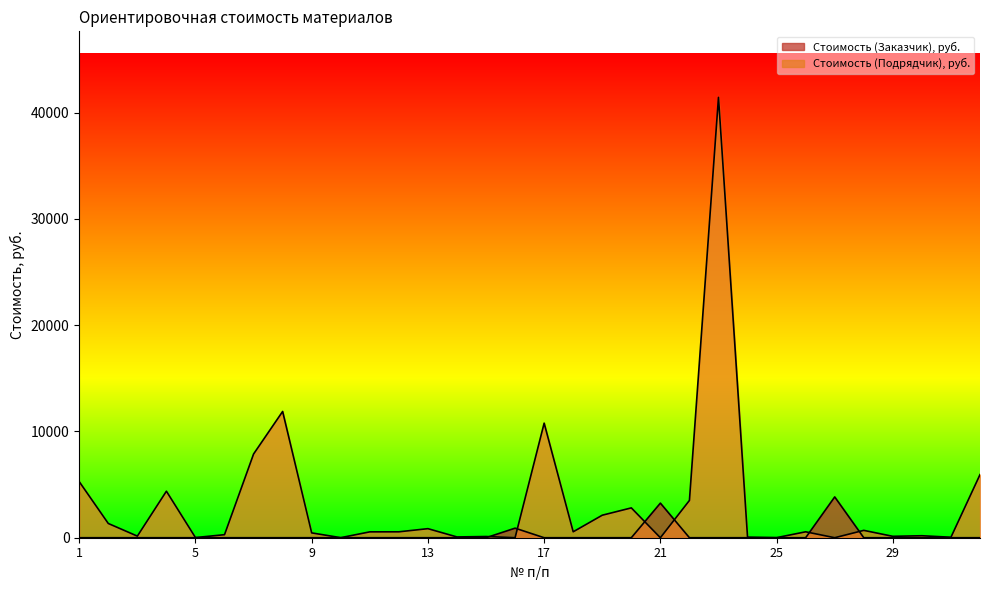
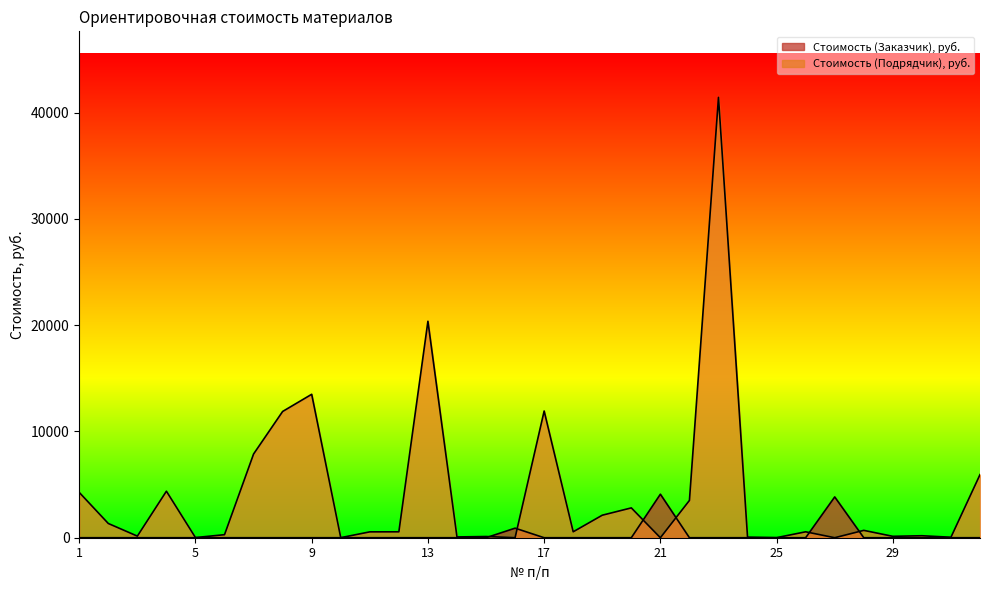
  {
    "Стоимость (Заказчик), руб.": {
      "1": 0,
      "9": 0,
      "13": 0,
      "17": 0,
-     "21": 3300
+     "21": 4100
    },
    "Стоимость (Подрядчик), руб.": {
-     "1": 5300,
-     "9": 500,
-     "13": 900,
-     "17": 10800,
+     "1": 4300,
+     "9": 13500,
+     "13": 20400,
+     "17": 11900,
      "21": 0
    }
  }
